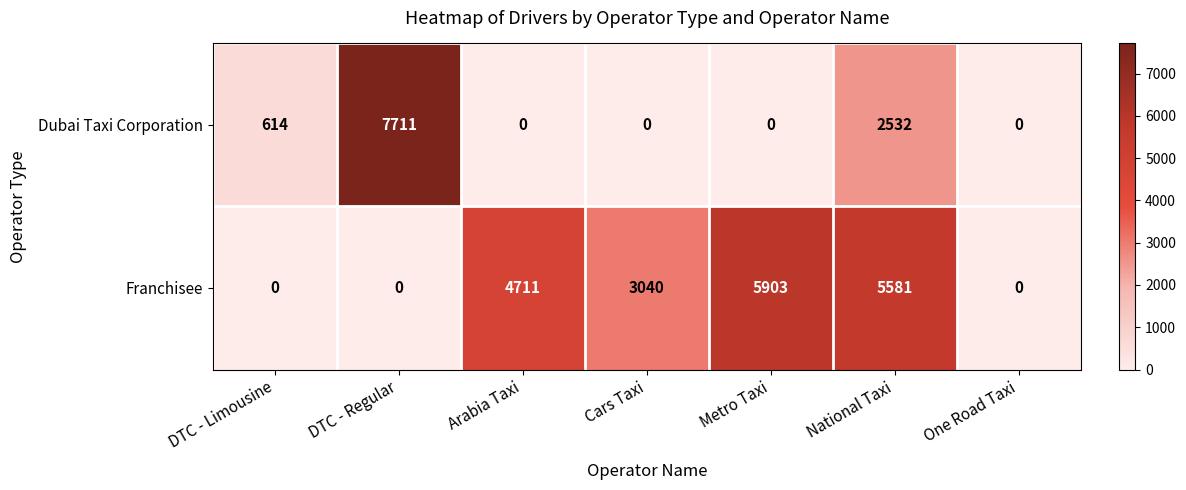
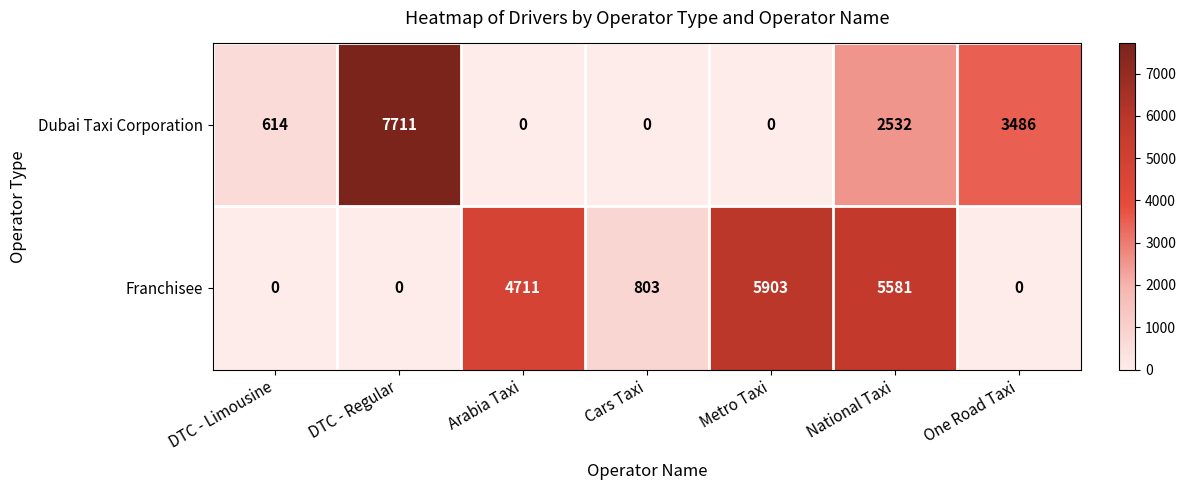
  {
    "Dubai Taxi Corporation": {
      "DTC - Limousine": 614,
      "DTC - Regular": 7711,
      "Arabia Taxi": 0,
      "Cars Taxi": 0,
      "Metro Taxi": 0,
      "National Taxi": 2532,
-     "One Road Taxi": 0
+     "One Road Taxi": 3486
    },
    "Franchisee": {
      "DTC - Limousine": 0,
      "DTC - Regular": 0,
      "Arabia Taxi": 4711,
-     "Cars Taxi": 3040,
+     "Cars Taxi": 803,
      "Metro Taxi": 5903,
      "National Taxi": 5581,
      "One Road Taxi": 0
    }
  }
